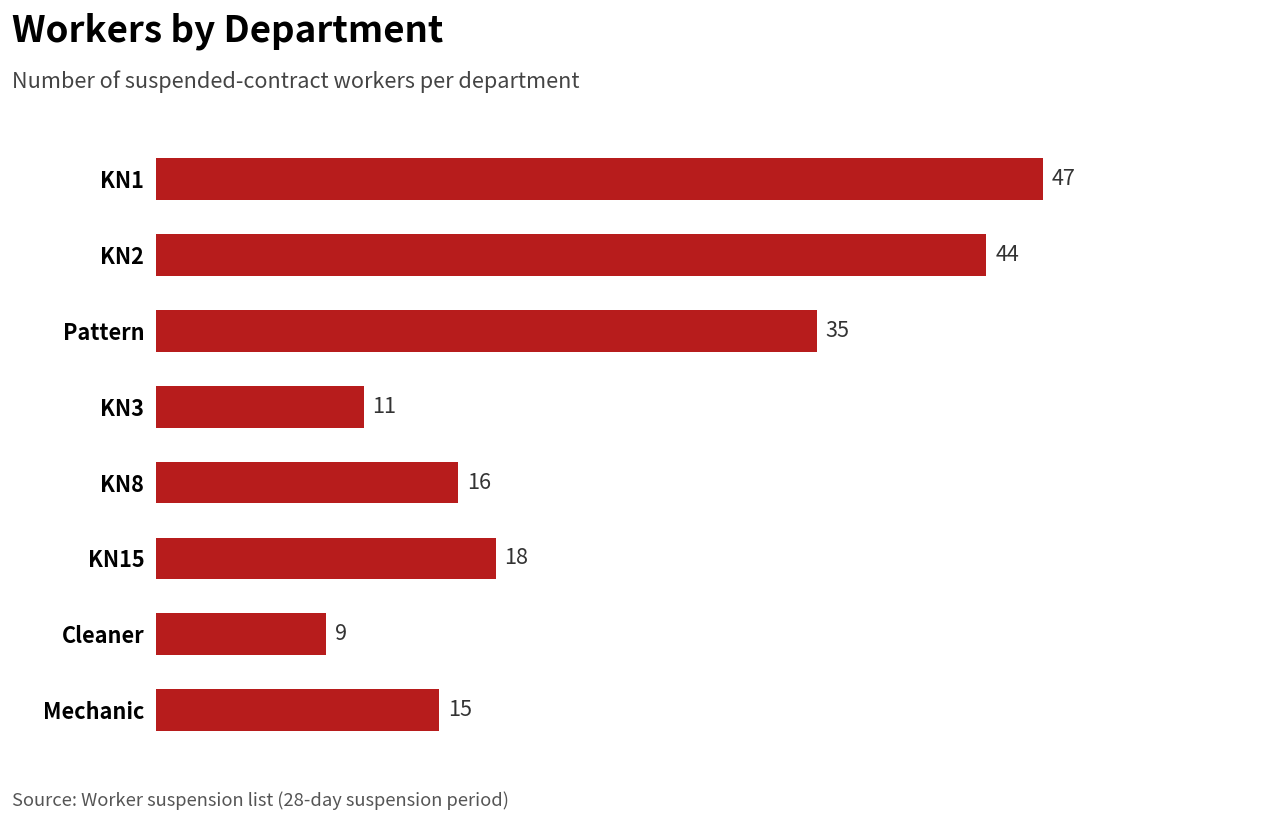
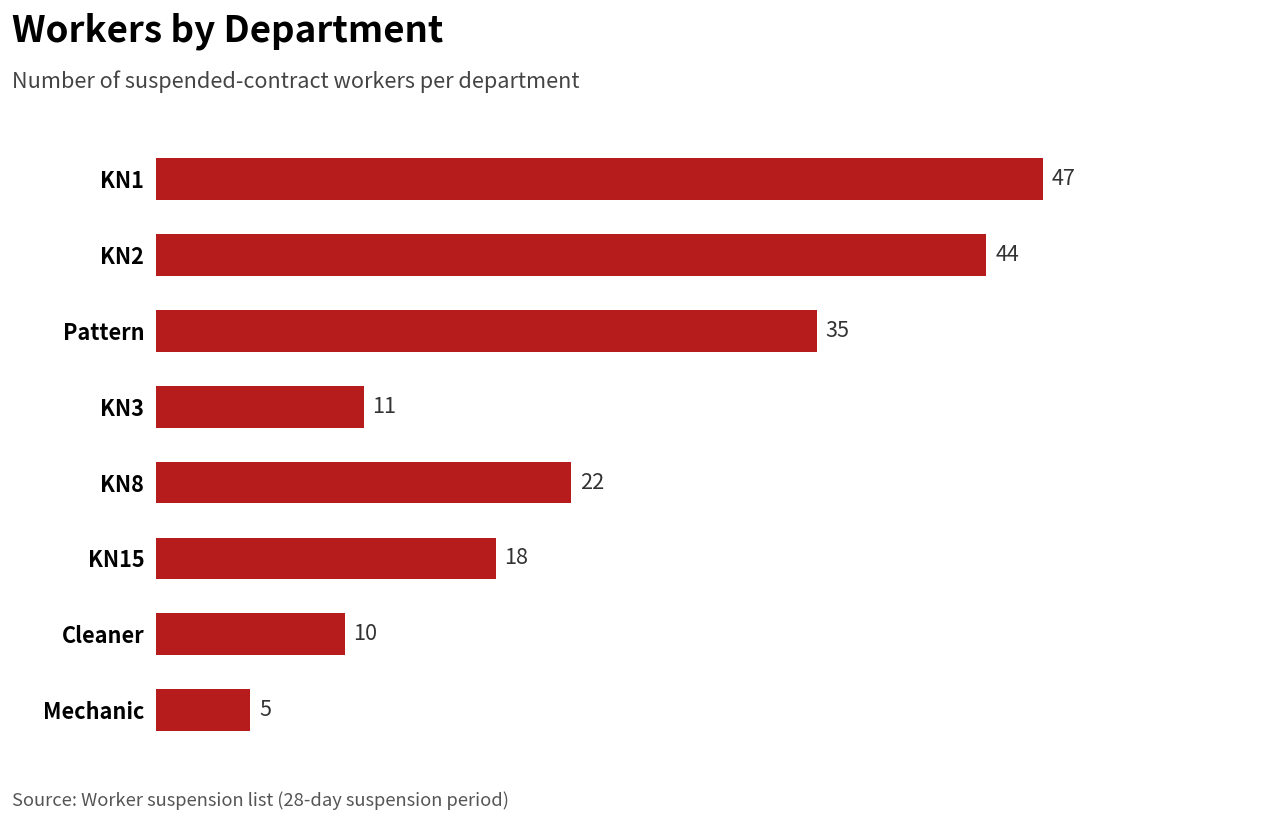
  {
    "KN1": 47,
    "KN2": 44,
    "Pattern": 35,
    "KN3": 11,
-   "KN8": 16,
+   "KN8": 22,
    "KN15": 18,
-   "Cleaner": 9,
-   "Mechanic": 15
+   "Cleaner": 10,
+   "Mechanic": 5
  }
